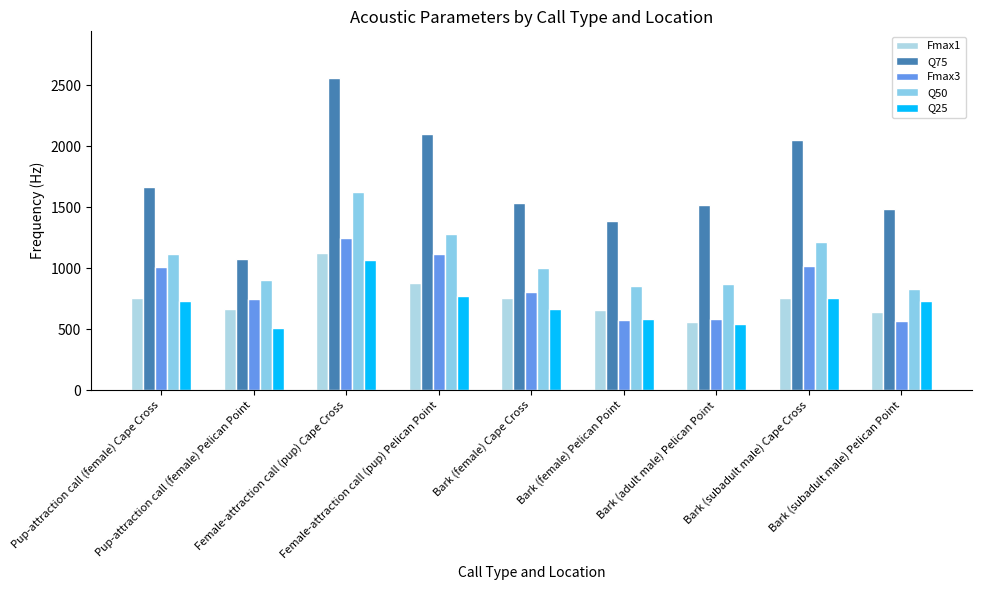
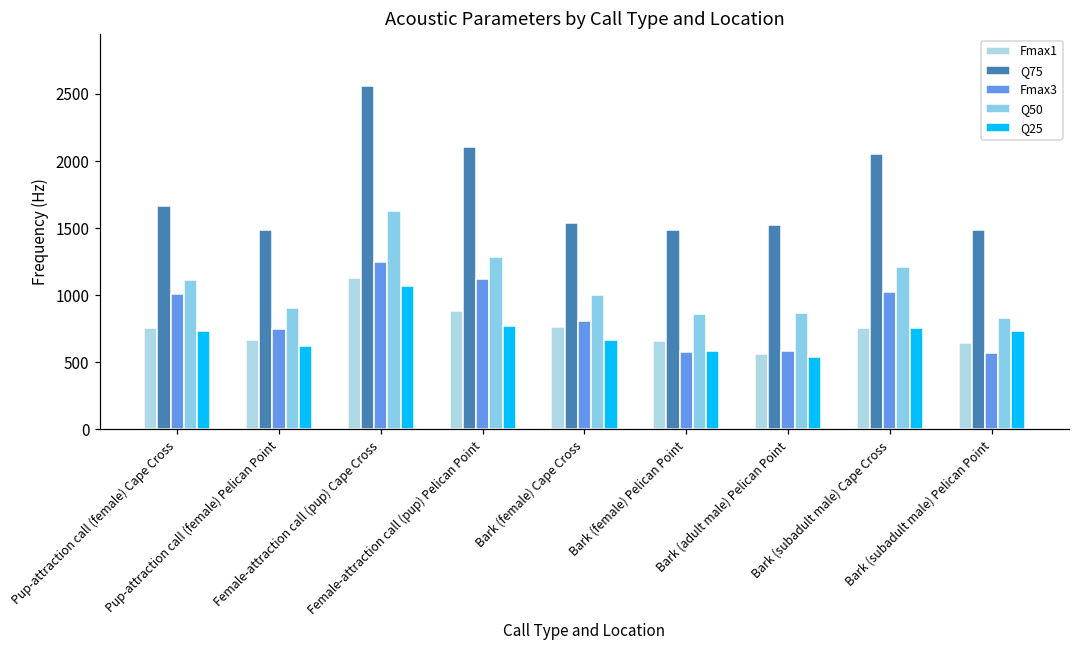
  {
    "Q75": {
      "Pup-attraction call (female) Cape Cross": 1670,
-     "Pup-attraction call (female) Pelican Point": 1080,
+     "Pup-attraction call (female) Pelican Point": 1480,
      "Female-attraction call (pup) Cape Cross": 2560,
      "Female-attraction call (pup) Pelican Point": 2100,
      "Bark (female) Cape Cross": 1540,
-     "Bark (female) Pelican Point": 1380,
+     "Bark (female) Pelican Point": 1480,
      "Bark (adult male) Pelican Point": 1520,
      "Bark (subadult male) Cape Cross": 2050,
      "Bark (subadult male) Pelican Point": 1490
    },
    "Fmax3": {
      "Pup-attraction call (female) Cape Cross": 1010,
      "Pup-attraction call (female) Pelican Point": 750,
      "Female-attraction call (pup) Cape Cross": 1250,
      "Female-attraction call (pup) Pelican Point": 1120,
      "Bark (female) Cape Cross": 810,
      "Bark (female) Pelican Point": 580,
      "Bark (adult male) Pelican Point": 580,
      "Bark (subadult male) Cape Cross": 1020,
      "Bark (subadult male) Pelican Point": 570
    },
    "Q25": {
      "Pup-attraction call (female) Cape Cross": 730,
-     "Pup-attraction call (female) Pelican Point": 510,
+     "Pup-attraction call (female) Pelican Point": 620,
      "Female-attraction call (pup) Cape Cross": 1070,
      "Female-attraction call (pup) Pelican Point": 770,
      "Bark (female) Cape Cross": 670,
      "Bark (female) Pelican Point": 580,
      "Bark (adult male) Pelican Point": 540,
      "Bark (subadult male) Cape Cross": 750,
      "Bark (subadult male) Pelican Point": 730
    }
  }
